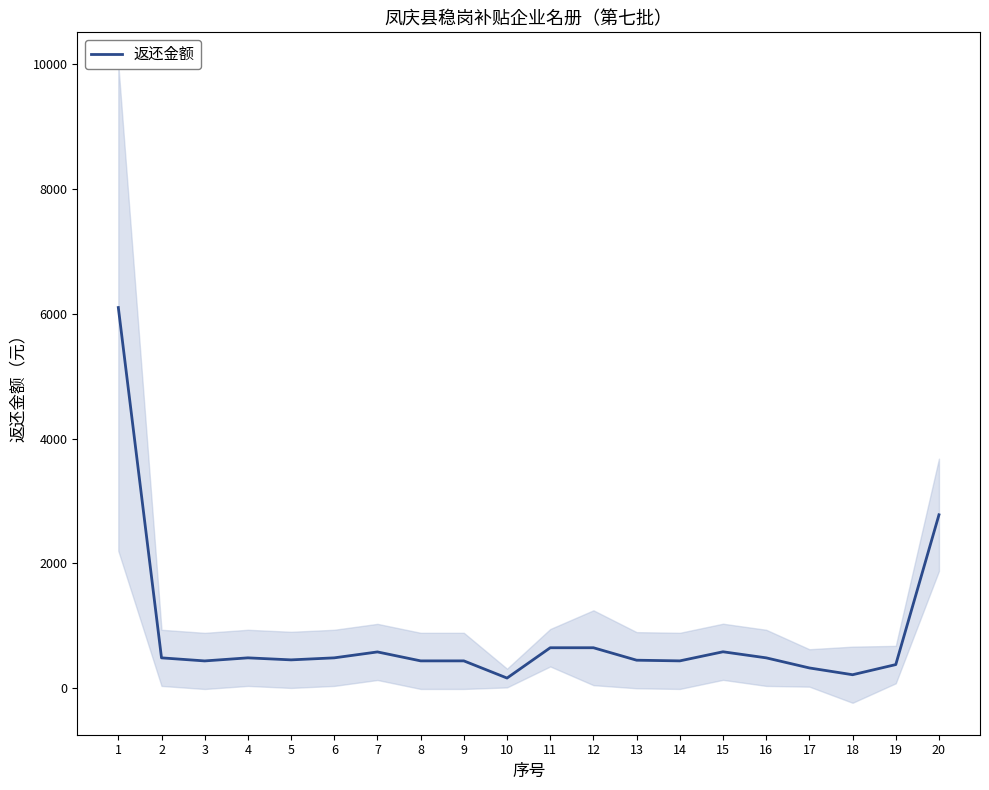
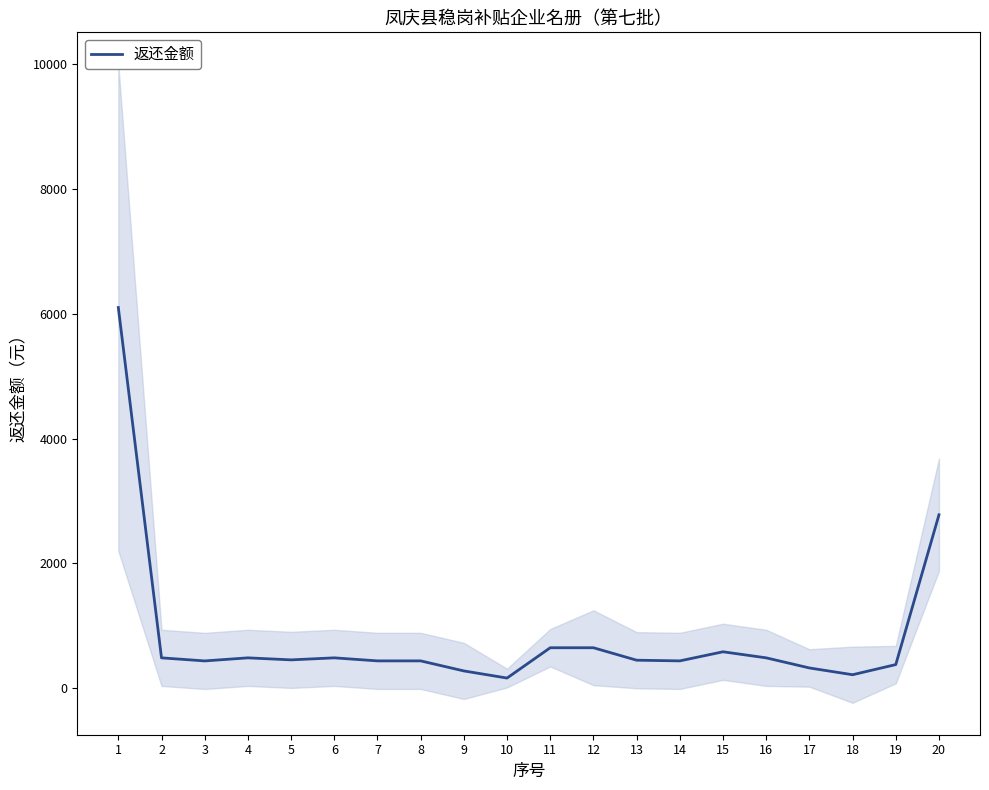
  {
    "返还金额": {
      "1": 6100,
      "2": 500,
      "3": 400,
      "4": 500,
      "5": 500,
      "6": 500,
-     "7": 600,
+     "7": 400,
      "8": 400,
-     "9": 400,
+     "9": 300,
      "10": 200,
      "11": 600,
      "12": 600,
      "13": 400,
      "14": 400,
      "15": 600,
      "16": 500,
      "17": 300,
      "18": 200,
      "19": 400,
      "20": 2800
    }
  }
